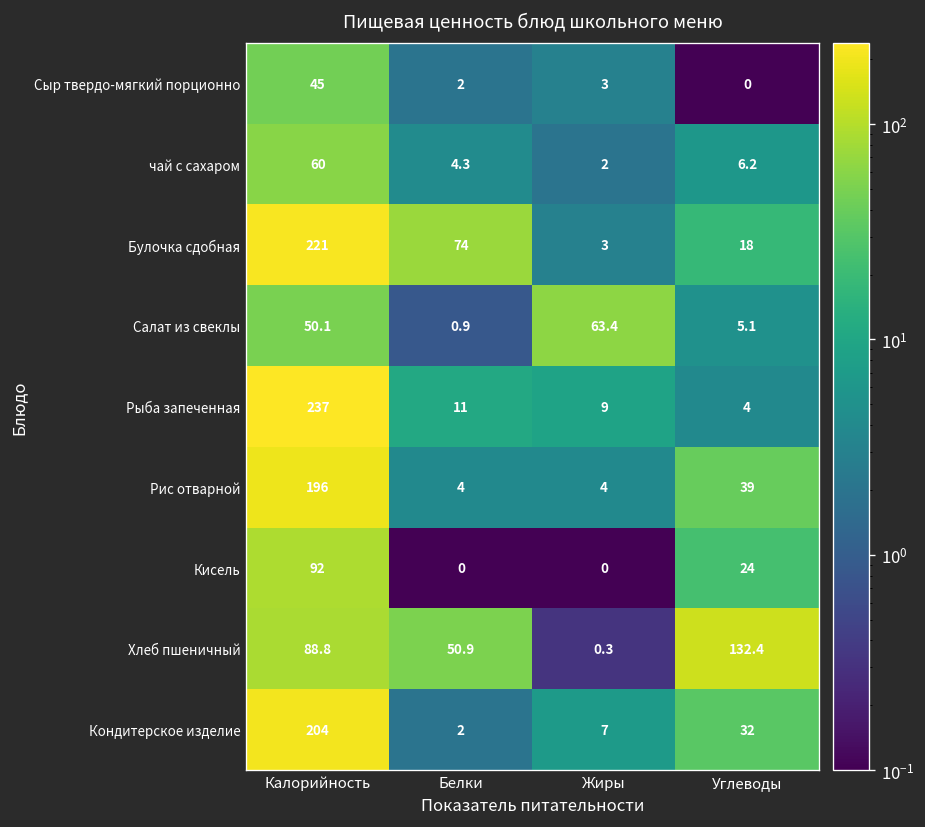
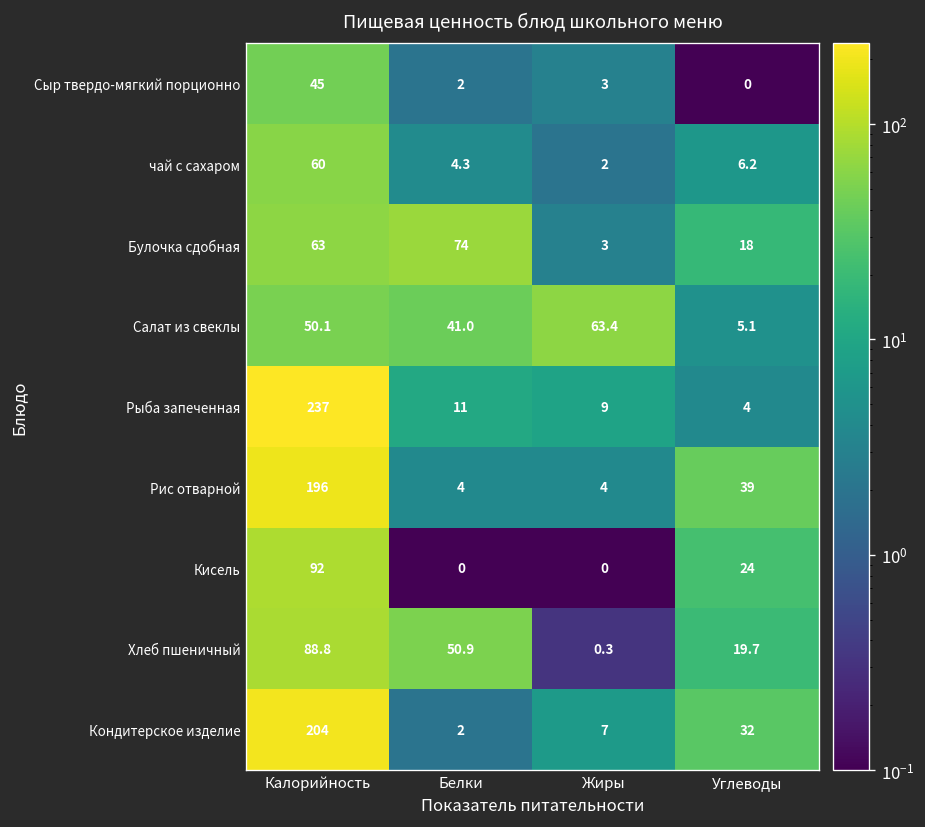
  {
    "Сыр твердо-мягкий порционно": {
      "Калорийность": 45,
      "Белки": 2,
      "Жиры": 3,
      "Углеводы": 0
    },
    "чай с сахаром": {
      "Калорийность": 60,
      "Белки": 4.3,
      "Жиры": 2,
      "Углеводы": 6.2
    },
    "Булочка сдобная": {
-     "Калорийность": 221,
+     "Калорийность": 63,
      "Белки": 74,
      "Жиры": 3,
      "Углеводы": 18
    },
    "Салат из свеклы": {
      "Калорийность": 50.1,
-     "Белки": 0.9,
+     "Белки": 41.0,
      "Жиры": 63.4,
      "Углеводы": 5.1
    },
    "Рыба запеченная": {
      "Калорийность": 237,
      "Белки": 11,
      "Жиры": 9,
      "Углеводы": 4
    },
    "Рис отварной": {
      "Калорийность": 196,
      "Белки": 4,
      "Жиры": 4,
      "Углеводы": 39
    },
    "Кисель": {
      "Калорийность": 92,
      "Белки": 0,
      "Жиры": 0,
      "Углеводы": 24
    },
    "Хлеб пшеничный": {
      "Калорийность": 88.8,
      "Белки": 50.9,
      "Жиры": 0.3,
-     "Углеводы": 132.4
+     "Углеводы": 19.7
    },
    "Кондитерское изделие": {
      "Калорийность": 204,
      "Белки": 2,
      "Жиры": 7,
      "Углеводы": 32
    }
  }
